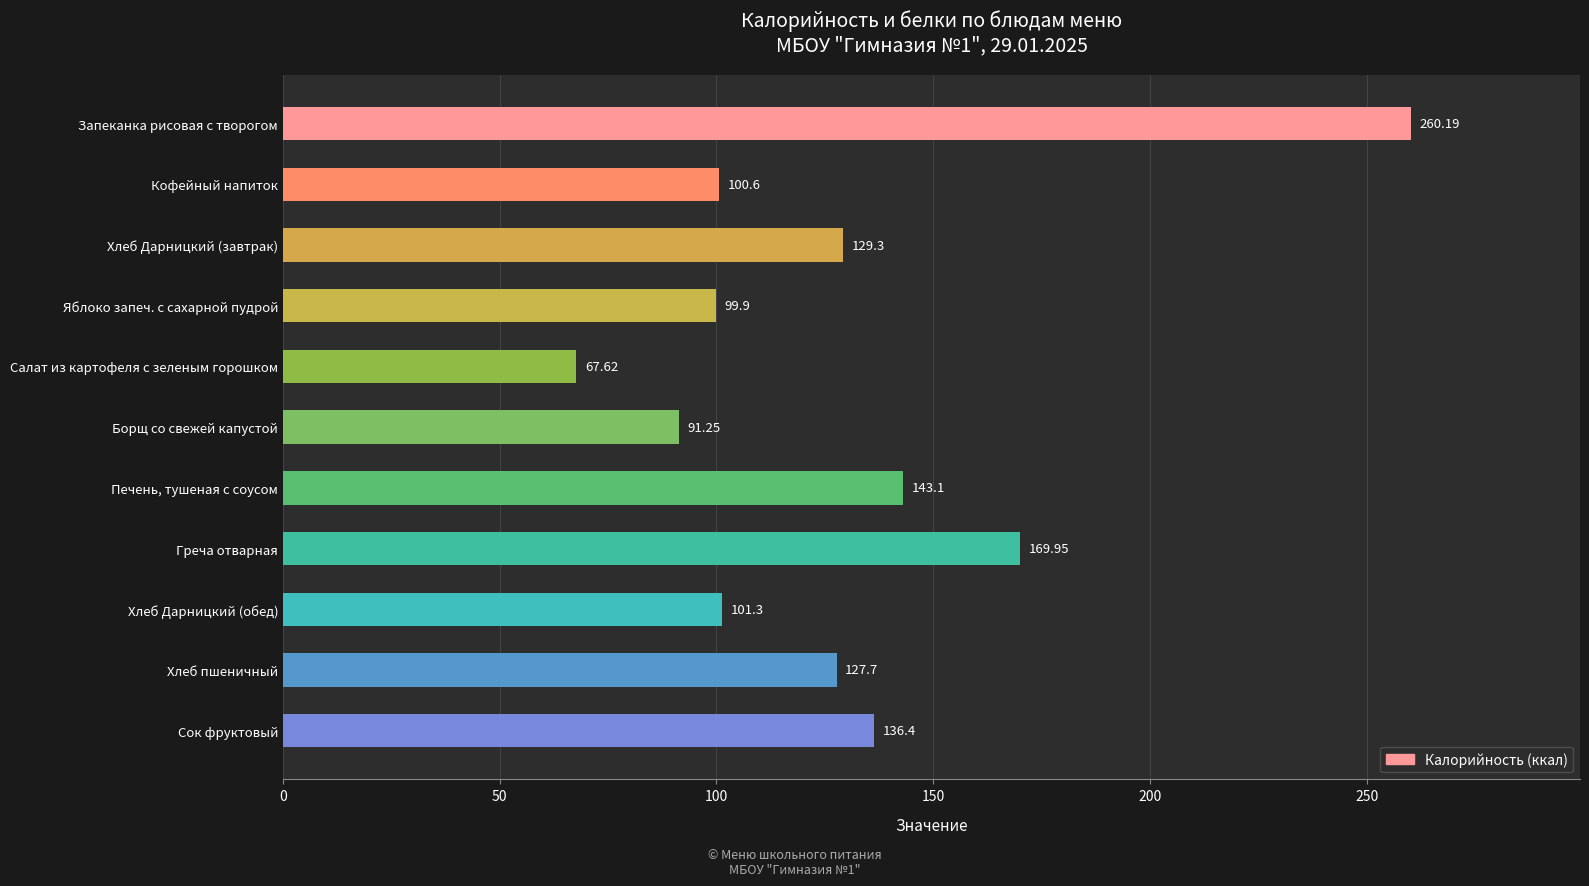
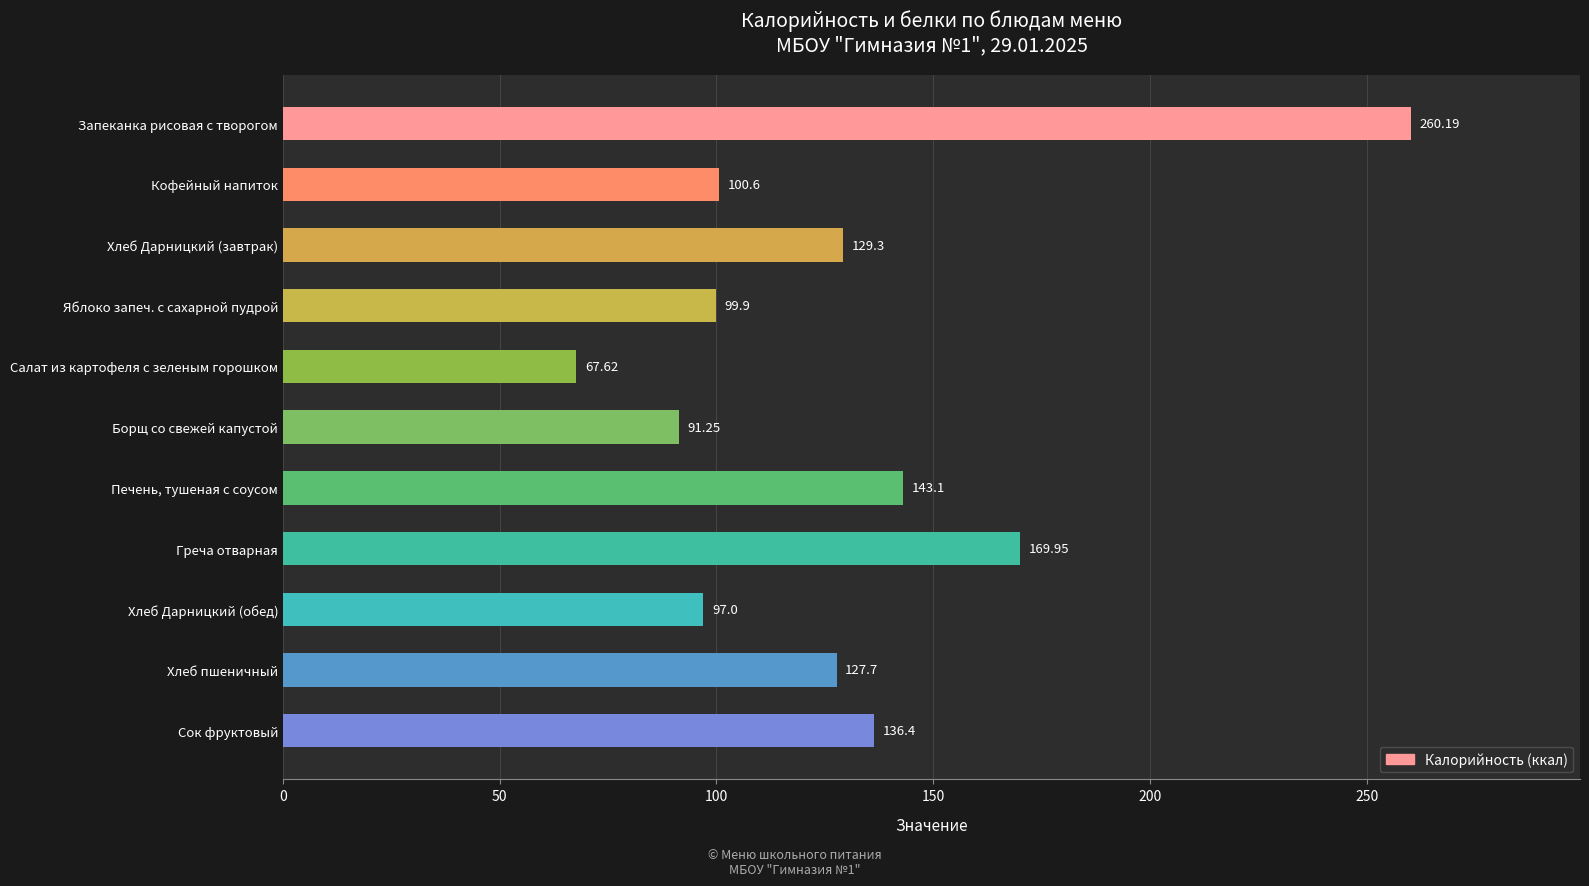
  {
    "Запеканка рисовая с творогом": 260.19,
    "Кофейный напиток": 100.6,
    "Хлеб Дарницкий (завтрак)": 129.3,
    "Яблоко запеч. с сахарной пудрой": 99.9,
    "Салат из картофеля с зеленым горошком": 67.62,
    "Борщ со свежей капустой": 91.25,
    "Печень, тушеная с соусом": 143.1,
    "Греча отварная": 169.95,
-   "Хлеб Дарницкий (обед)": 101.3,
+   "Хлеб Дарницкий (обед)": 97.0,
    "Хлеб пшеничный": 127.7,
    "Сок фруктовый": 136.4
  }
